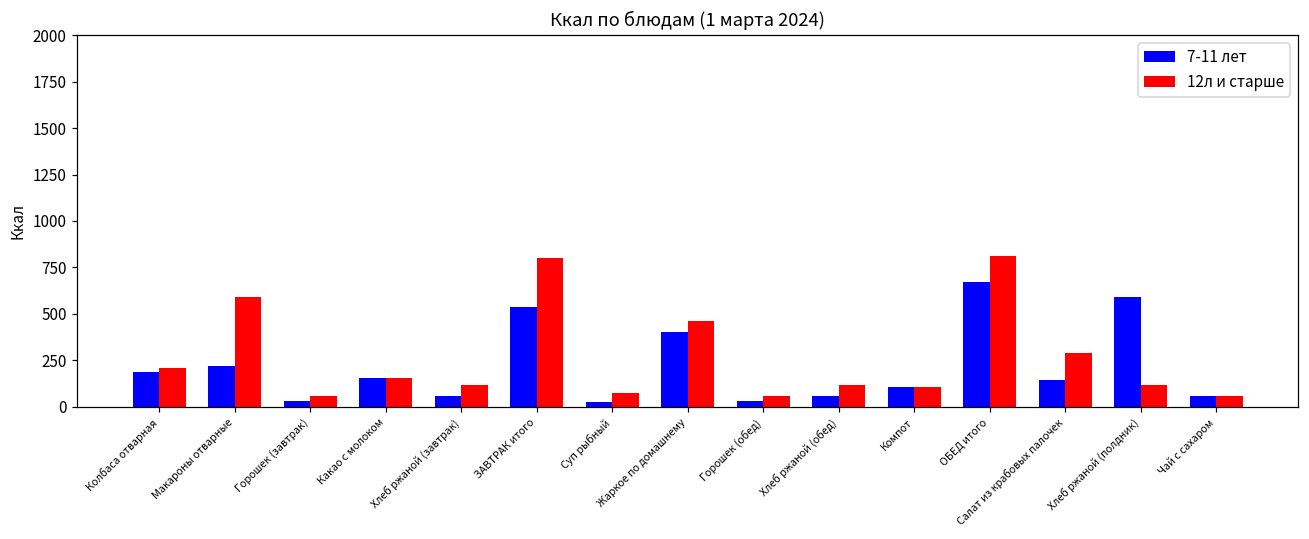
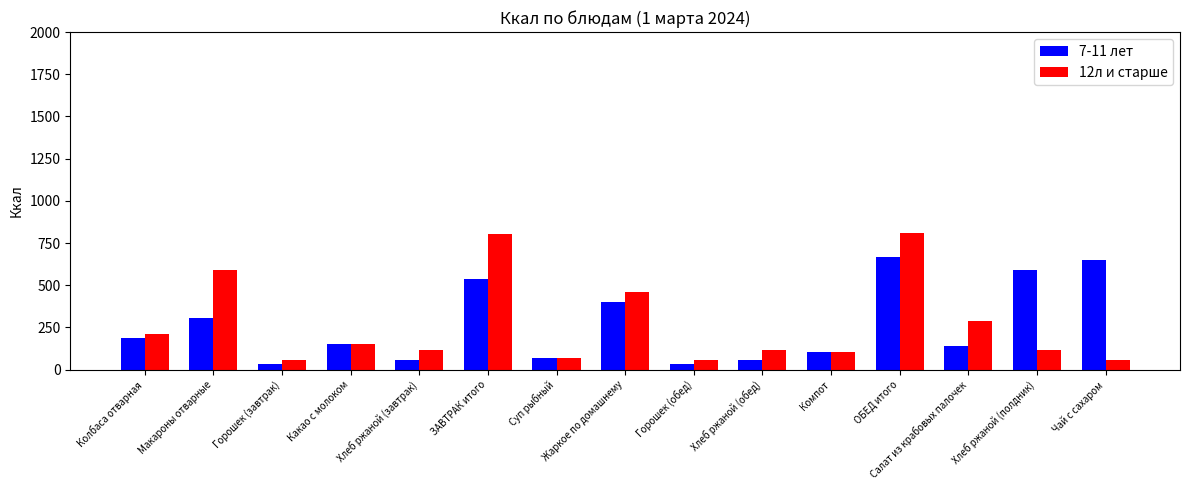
  {
    "7-11 лет": {
      "Колбаса отварная": 190,
-     "Макароны отварные": 220,
+     "Макароны отварные": 300,
      "Горошек (завтрак)": 30,
      "Какао с молоком": 150,
      "Хлеб ржаной (завтрак)": 60,
      "ЗАВТРАК итого": 540,
-     "Суп рыбный": 20,
+     "Суп рыбный": 70,
      "Жаркое по домашнему": 400,
      "Горошек (обед)": 30,
      "Хлеб ржаной (обед)": 60,
      "Компот": 110,
      "ОБЕД итого": 670,
      "Салат из крабовых палочек": 140,
      "Хлеб ржаной (полдник)": 590,
-     "Чай с сахаром": 60
+     "Чай с сахаром": 650
    },
    "12л и старше": {
      "Колбаса отварная": 210,
      "Макароны отварные": 590,
      "Горошек (завтрак)": 60,
      "Какао с молоком": 150,
      "Хлеб ржаной (завтрак)": 120,
      "ЗАВТРАК итого": 800,
      "Суп рыбный": 70,
      "Жаркое по домашнему": 460,
      "Горошек (обед)": 60,
      "Хлеб ржаной (обед)": 120,
      "Компот": 110,
      "ОБЕД итого": 810,
      "Салат из крабовых палочек": 290,
      "Хлеб ржаной (полдник)": 120,
      "Чай с сахаром": 60
    }
  }
